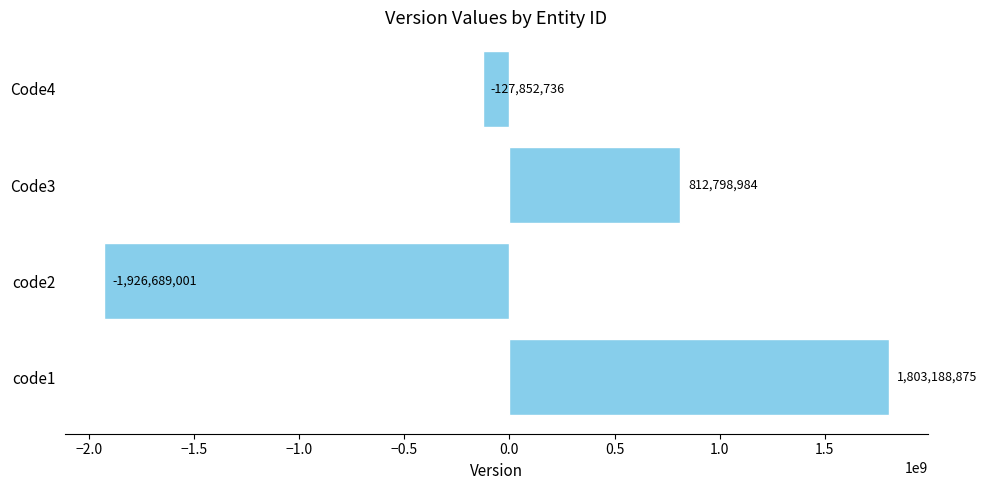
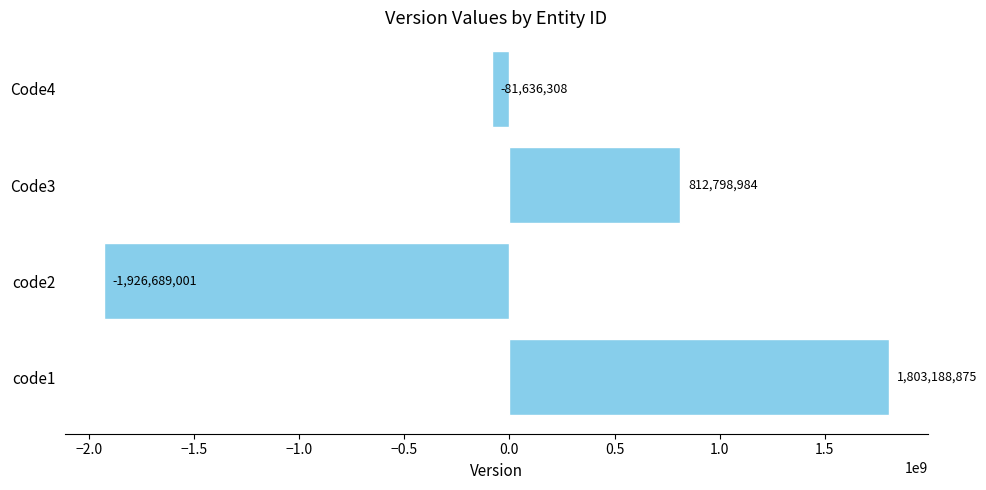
  {
-   "Code4": "-127,852,736",
+   "Code4": "-81,636,308",
    "Code3": "812,798,984",
    "code2": "-1,926,689,001",
    "code1": "1,803,188,875"
  }
